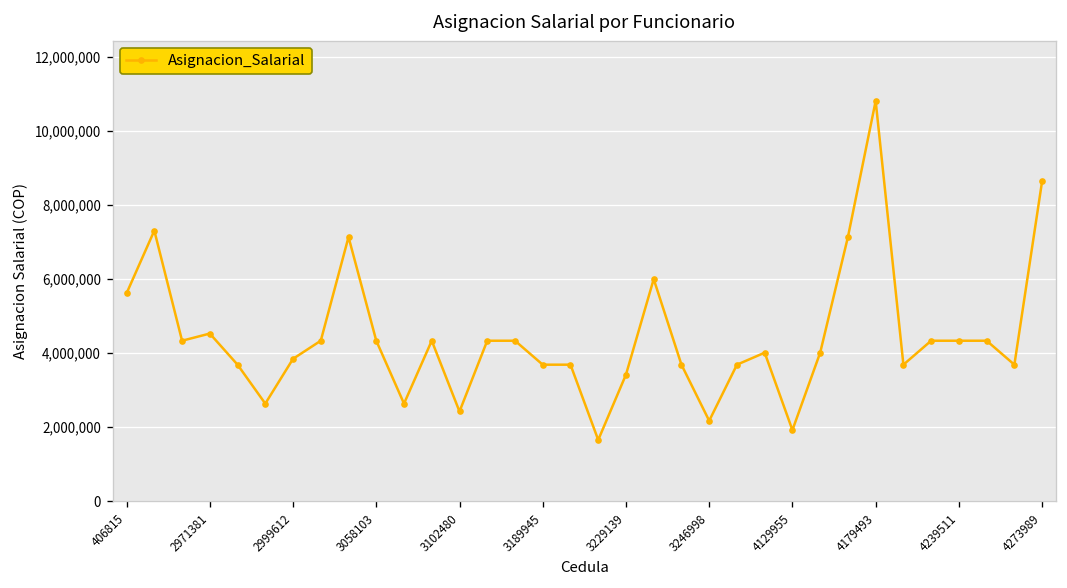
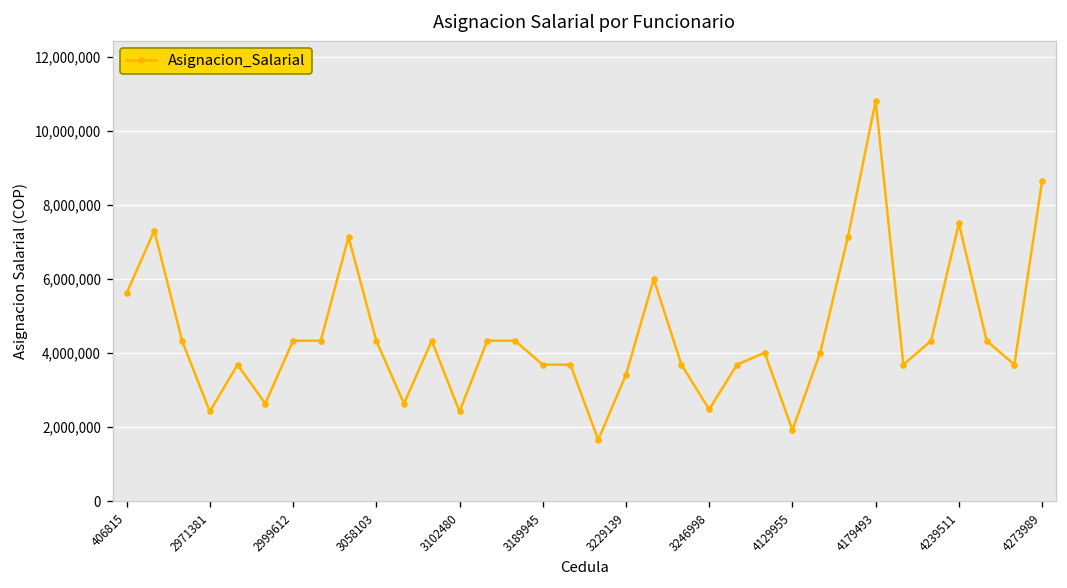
  {
    "406815": "5,600,000",
-   "2971381": "4,500,000",
-   "2999612": "3,800,000",
+   "2971381": "2,400,000",
+   "2999612": "4,300,000",
    "3058103": "4,300,000",
    "3102480": "2,400,000",
    "3189945": "3,700,000",
    "3229139": "3,400,000",
-   "3246998": "2,200,000",
+   "3246998": "2,500,000",
    "4129955": "1,900,000",
    "4179493": "10,800,000",
-   "4239511": "4,300,000",
+   "4239511": "7,500,000",
    "4273989": "8,600,000"
  }
